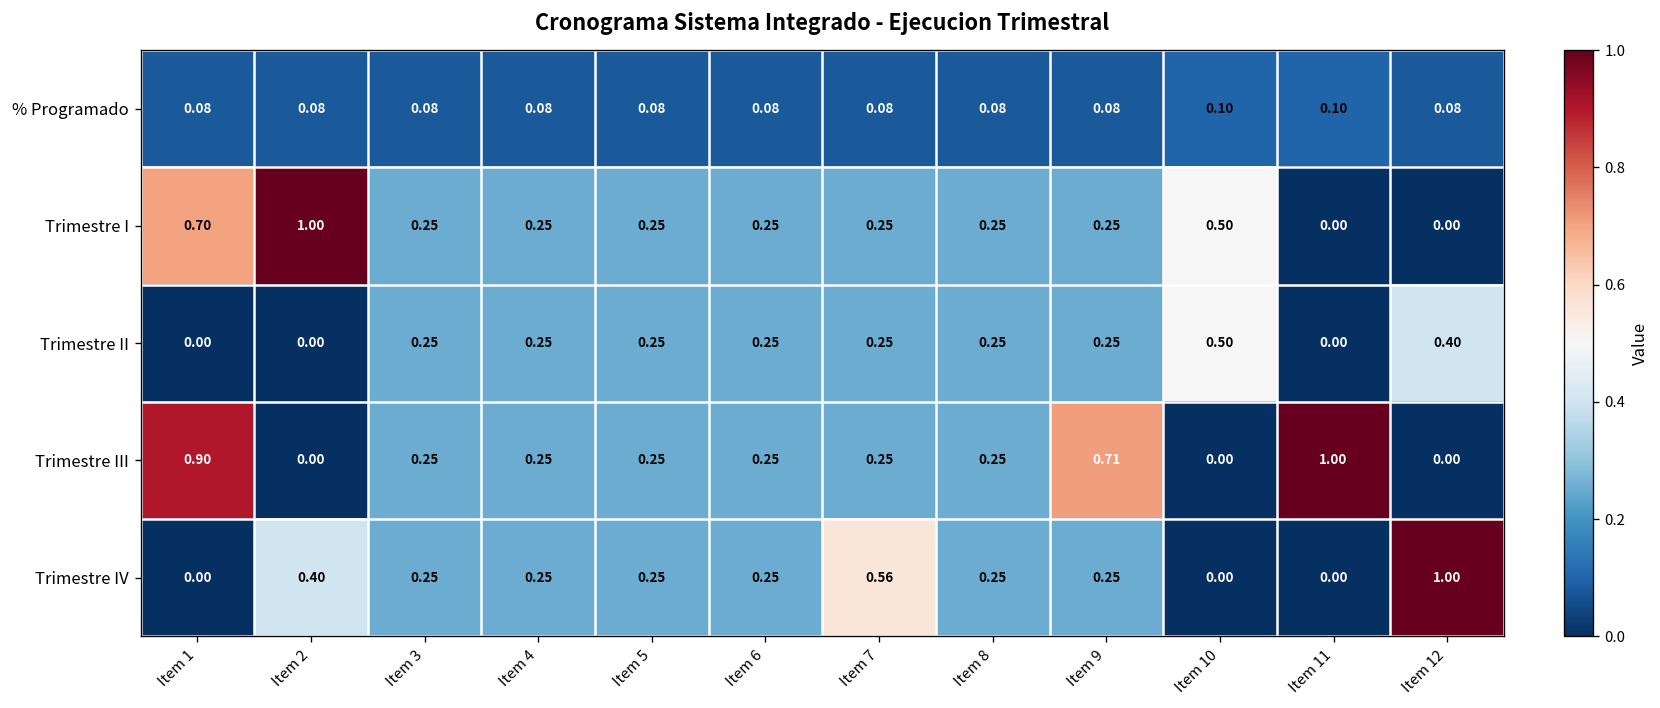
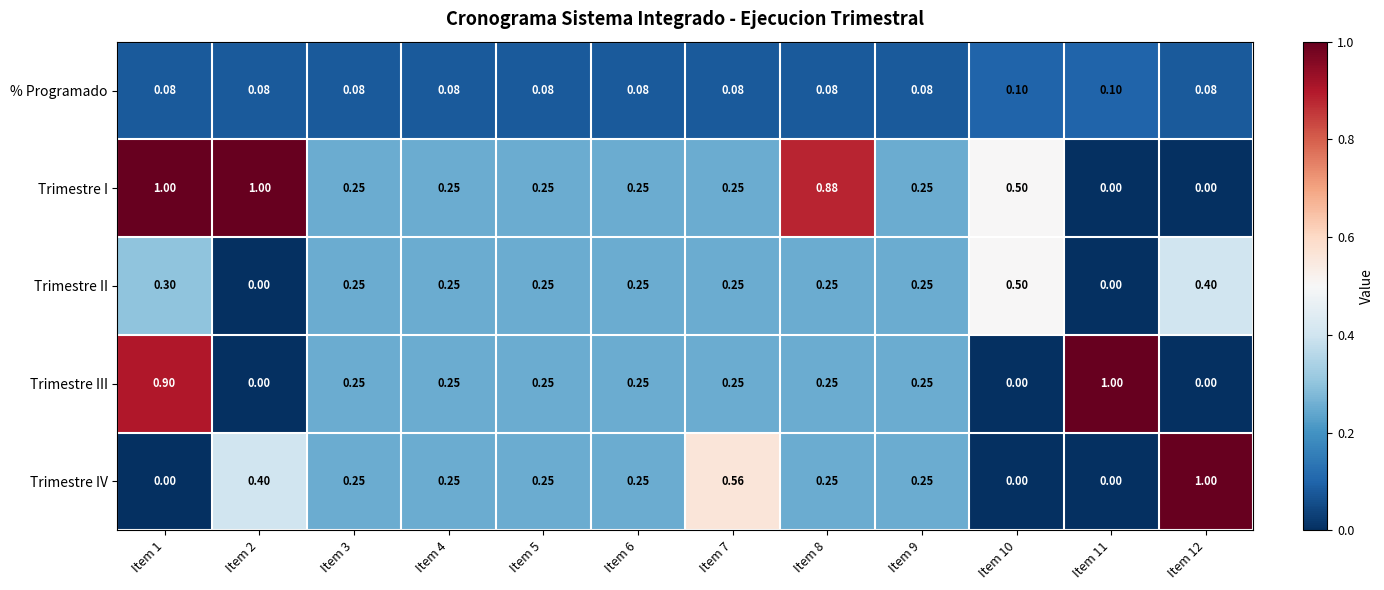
  {
    "% Programado": {
      "Item 1": 0.08,
      "Item 2": 0.08,
      "Item 3": 0.08,
      "Item 4": 0.08,
      "Item 5": 0.08,
      "Item 6": 0.08,
      "Item 7": 0.08,
      "Item 8": 0.08,
      "Item 9": 0.08,
      "Item 10": 0.10,
      "Item 11": 0.10,
      "Item 12": 0.08
    },
    "Trimestre I": {
-     "Item 1": 0.70,
+     "Item 1": 1.00,
      "Item 2": 1.00,
      "Item 3": 0.25,
      "Item 4": 0.25,
      "Item 5": 0.25,
      "Item 6": 0.25,
      "Item 7": 0.25,
-     "Item 8": 0.25,
+     "Item 8": 0.88,
      "Item 9": 0.25,
      "Item 10": 0.50,
      "Item 11": 0.00,
      "Item 12": 0.00
    },
    "Trimestre II": {
-     "Item 1": 0.00,
+     "Item 1": 0.30,
      "Item 2": 0.00,
      "Item 3": 0.25,
      "Item 4": 0.25,
      "Item 5": 0.25,
      "Item 6": 0.25,
      "Item 7": 0.25,
      "Item 8": 0.25,
      "Item 9": 0.25,
      "Item 10": 0.50,
      "Item 11": 0.00,
      "Item 12": 0.40
    },
    "Trimestre III": {
      "Item 1": 0.90,
      "Item 2": 0.00,
      "Item 3": 0.25,
      "Item 4": 0.25,
      "Item 5": 0.25,
      "Item 6": 0.25,
      "Item 7": 0.25,
      "Item 8": 0.25,
-     "Item 9": 0.71,
+     "Item 9": 0.25,
      "Item 10": 0.00,
      "Item 11": 1.00,
      "Item 12": 0.00
    },
    "Trimestre IV": {
      "Item 1": 0.00,
      "Item 2": 0.40,
      "Item 3": 0.25,
      "Item 4": 0.25,
      "Item 5": 0.25,
      "Item 6": 0.25,
      "Item 7": 0.56,
      "Item 8": 0.25,
      "Item 9": 0.25,
      "Item 10": 0.00,
      "Item 11": 0.00,
      "Item 12": 1.00
    }
  }
